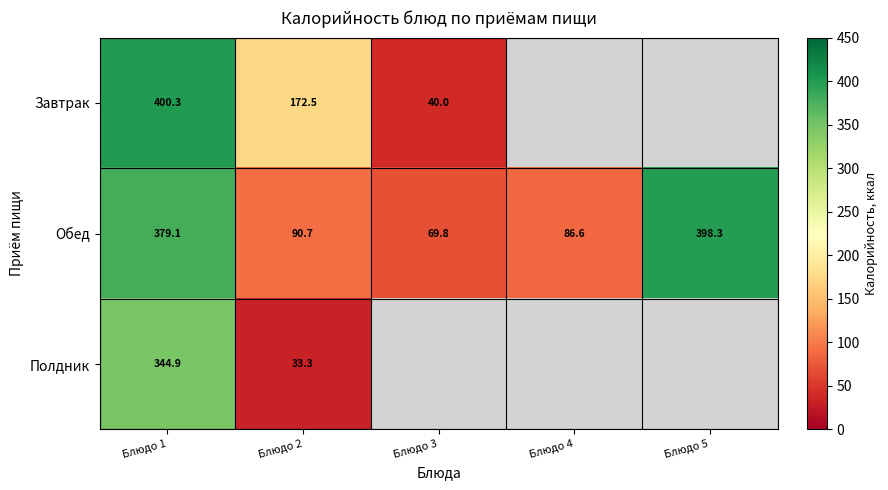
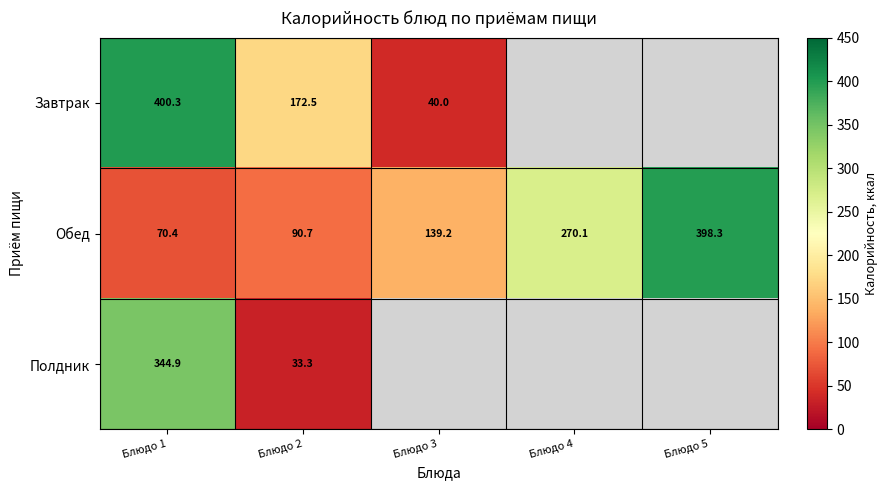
  {
    "Завтрак": {
      "Блюдо 1": 400.3,
      "Блюдо 2": 172.5,
      "Блюдо 3": 40.0
    },
    "Обед": {
-     "Блюдо 1": 379.1,
+     "Блюдо 1": 70.4,
      "Блюдо 2": 90.7,
-     "Блюдо 3": 69.8,
-     "Блюдо 4": 86.6,
+     "Блюдо 3": 139.2,
+     "Блюдо 4": 270.1,
      "Блюдо 5": 398.3
    },
    "Полдник": {
      "Блюдо 1": 344.9,
      "Блюдо 2": 33.3
    }
  }
